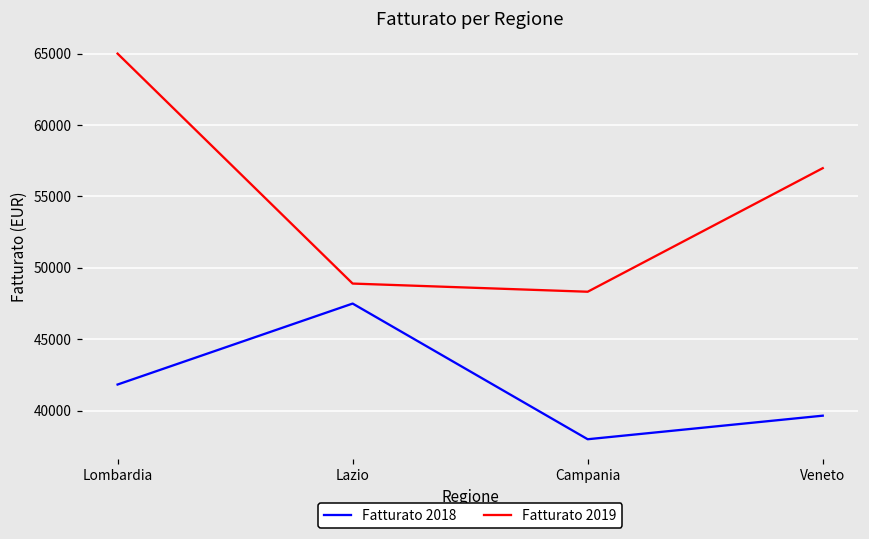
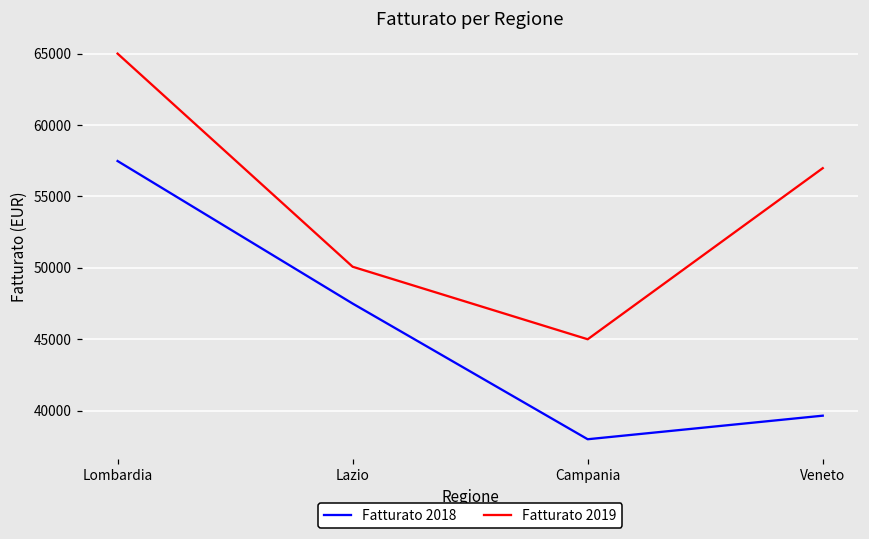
  {
    "Fatturato 2018": {
-     "Lombardia": 41800,
+     "Lombardia": 57500,
      "Lazio": 47500,
      "Campania": 38000,
      "Veneto": 39700
    },
    "Fatturato 2019": {
      "Lombardia": 65000,
-     "Lazio": 48900,
-     "Campania": 48300,
+     "Lazio": 50100,
+     "Campania": 45000,
      "Veneto": 57000
    }
  }
